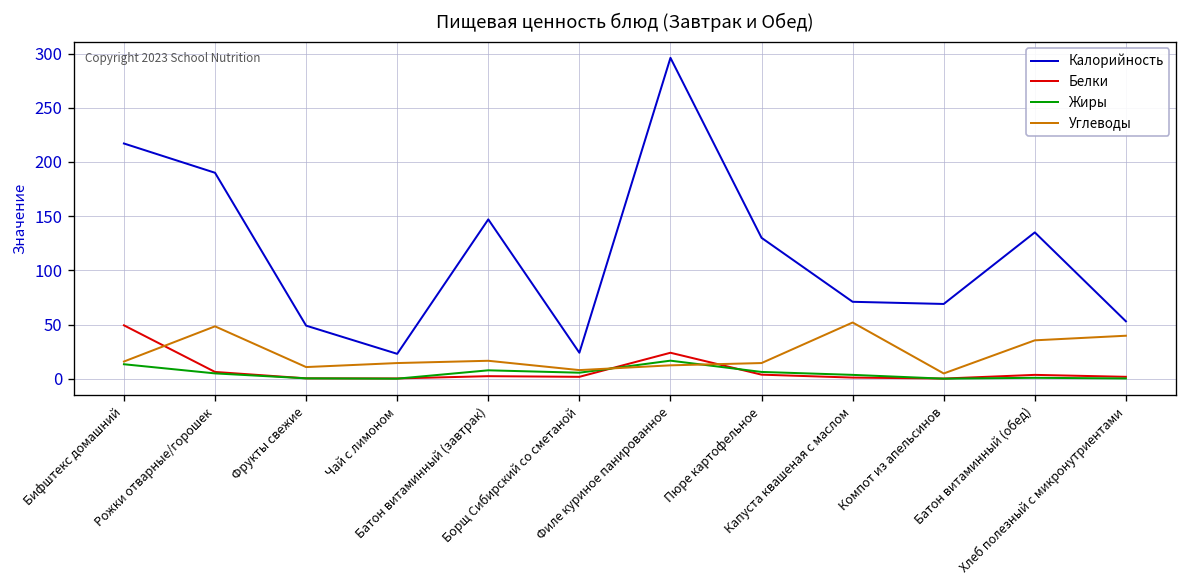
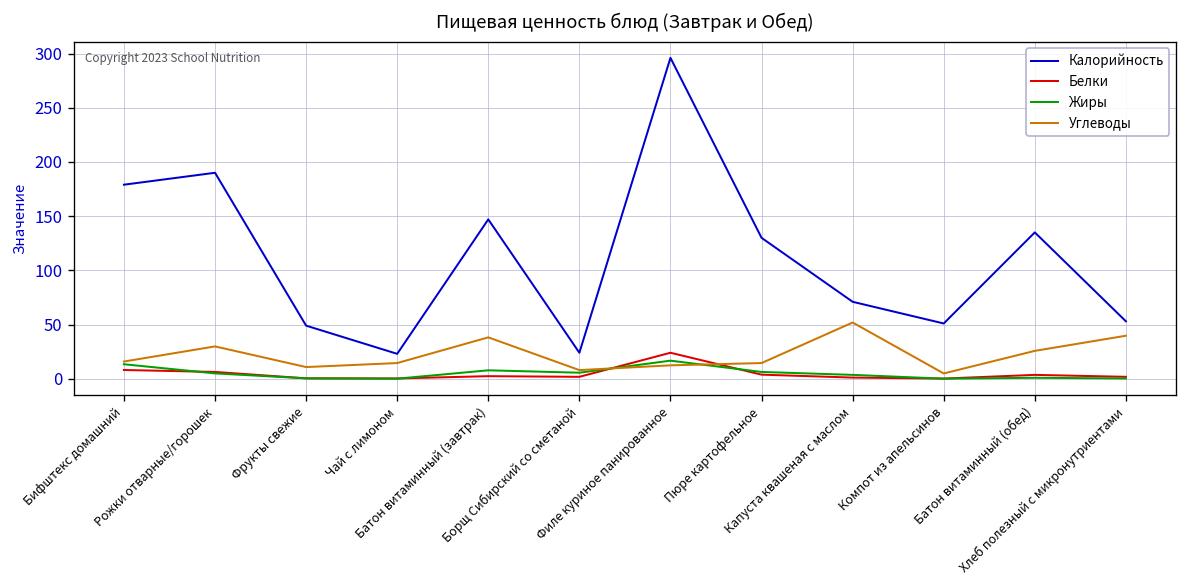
  {
    "Калорийность": {
-     "Бифштекс домашний": 220,
+     "Бифштекс домашний": 180,
      "Рожки отварные/горошек": 190,
      "Фрукты свежие": 50,
      "Чай с лимоном": 20,
      "Батон витаминный (завтрак)": 150,
      "Борщ Сибирский со сметаной": 20,
      "Филе куриное панированное": 300,
      "Пюре картофельное": 130,
      "Капуста квашеная с маслом": 70,
-     "Компот из апельсинов": 70,
+     "Компот из апельсинов": 50,
      "Батон витаминный (обед)": 140,
      "Хлеб полезный с микронутриентами": 50
    },
    "Белки": {
-     "Бифштекс домашний": 50,
+     "Бифштекс домашний": 10,
      "Батон витаминный (завтрак)": 0,
      "Борщ Сибирский со сметаной": 0,
      "Филе куриное панированное": 20
    },
    "Жиры": {
      "Батон витаминный (завтрак)": 10,
      "Филе куриное панированное": 20
    },
    "Углеводы": {
-     "Рожки отварные/горошек": 50,
+     "Рожки отварные/горошек": 30,
      "Фрукты свежие": 10,
      "Чай с лимоном": 10,
-     "Батон витаминный (завтрак)": 20,
+     "Батон витаминный (завтрак)": 40,
      "Филе куриное панированное": 10,
      "Пюре картофельное": 10,
      "Капуста квашеная с маслом": 50,
      "Компот из апельсинов": 0,
-     "Батон витаминный (обед)": 40,
+     "Батон витаминный (обед)": 30,
      "Хлеб полезный с микронутриентами": 40
    }
  }
